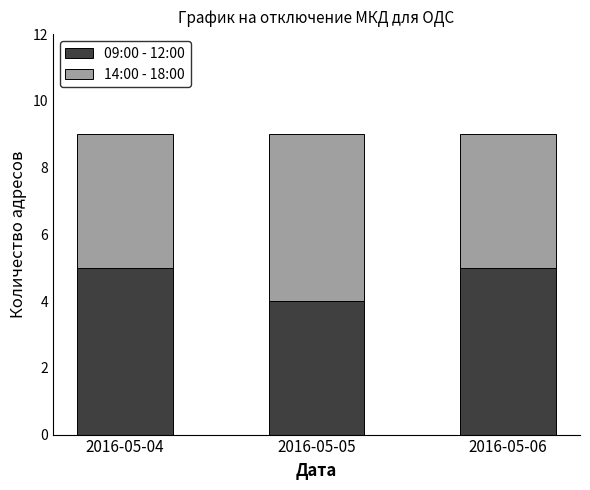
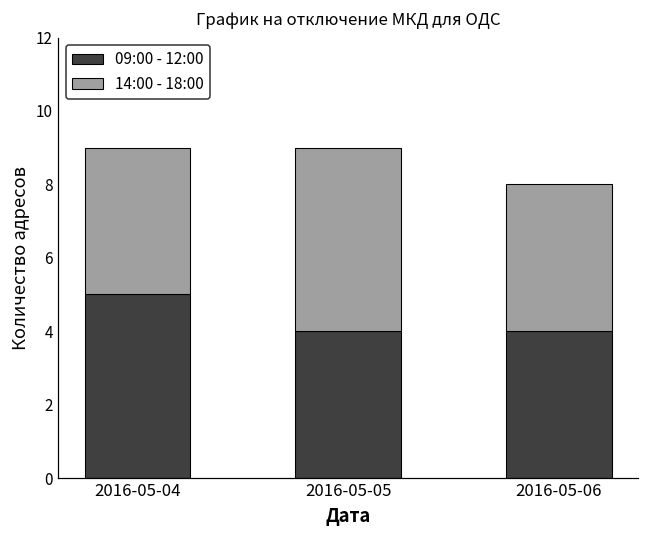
  {
    "09:00 - 12:00": {
      "2016-05-04": 5,
      "2016-05-05": 4,
-     "2016-05-06": 5
+     "2016-05-06": 4
    },
    "14:00 - 18:00": {
      "2016-05-04": 4,
      "2016-05-05": 5,
      "2016-05-06": 4
    }
  }
